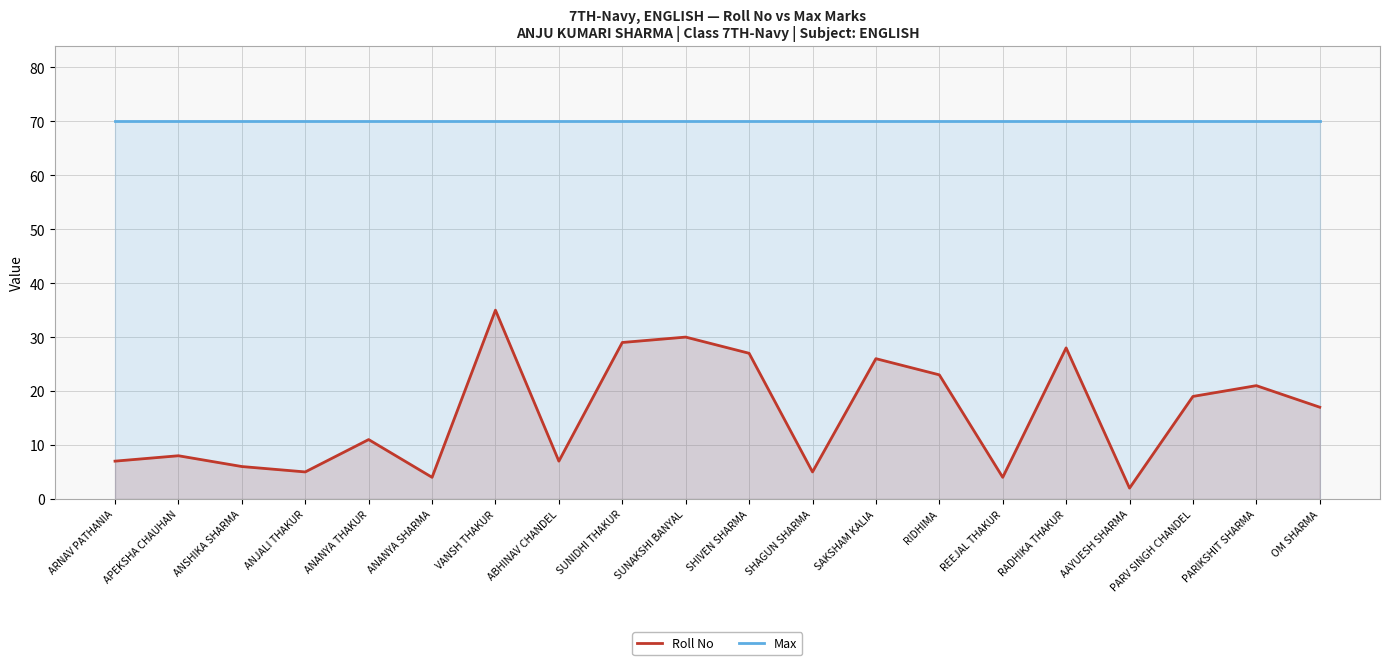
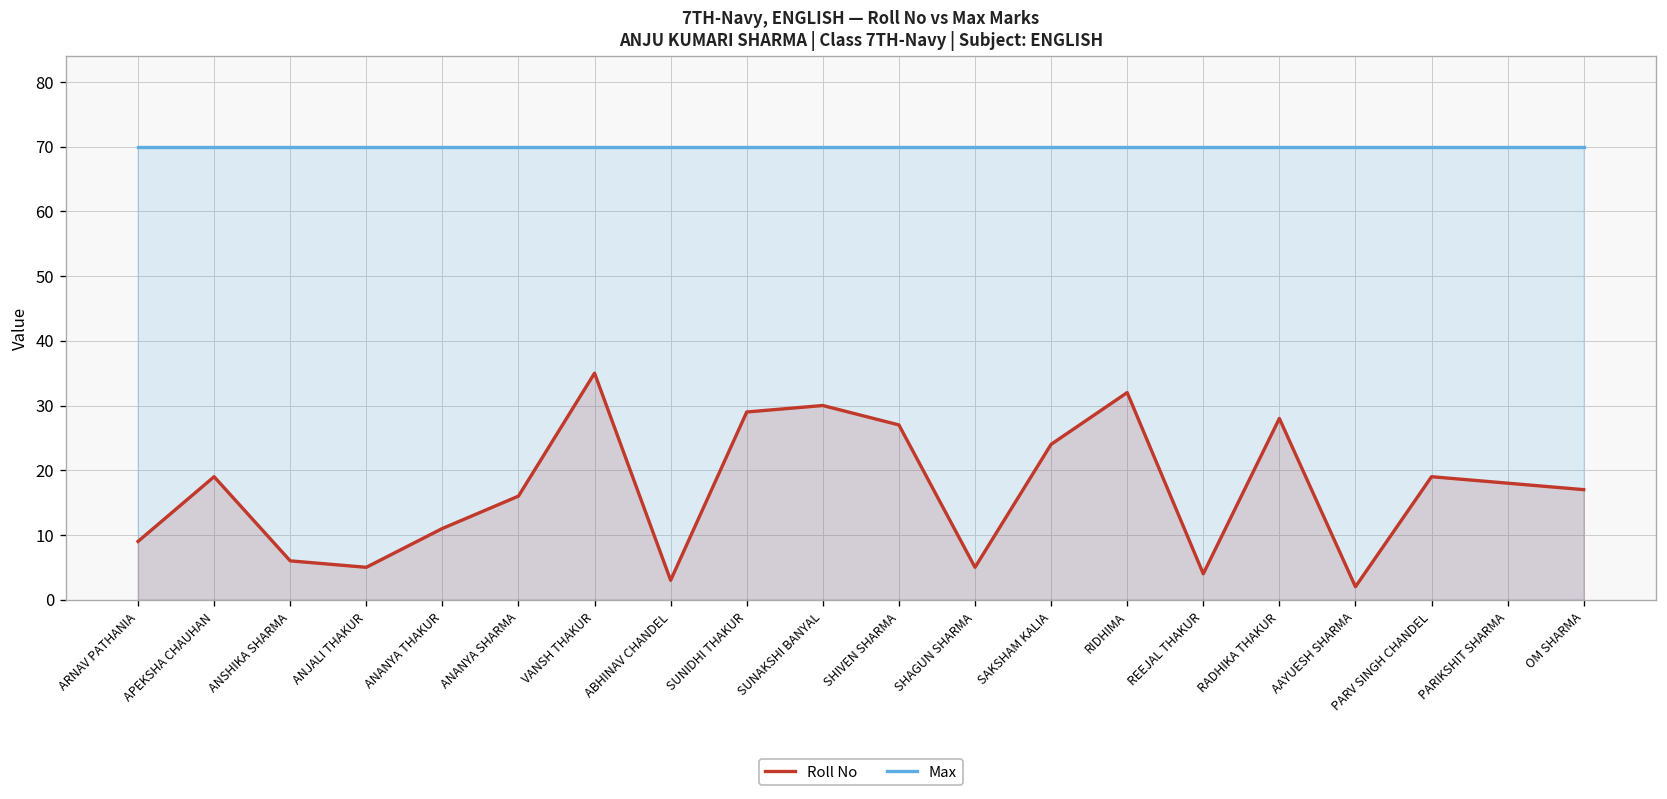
  {
    "Roll No": {
-     "ARNAV PATHANIA": 7,
-     "APEKSHA CHAUHAN": 8,
+     "ARNAV PATHANIA": 9,
+     "APEKSHA CHAUHAN": 19,
      "ANSHIKA SHARMA": 6,
      "ANJALI THAKUR": 5,
      "ANANYA THAKUR": 11,
-     "ANANYA SHARMA": 4,
+     "ANANYA SHARMA": 16,
      "VANSH THAKUR": 35,
-     "ABHINAV CHANDEL": 7,
+     "ABHINAV CHANDEL": 3,
      "SUNIDHI THAKUR": 29,
      "SUNAKSHI BANYAL": 30,
      "SHIVEN SHARMA": 27,
      "SHAGUN SHARMA": 5,
-     "SAKSHAM KALIA": 26,
-     "RIDHIMA": 23,
+     "SAKSHAM KALIA": 24,
+     "RIDHIMA": 32,
      "REEJAL THAKUR": 4,
      "RADHIKA THAKUR": 28,
      "AAYUESH SHARMA": 2,
      "PARV SINGH CHANDEL": 19,
-     "PARIKSHIT SHARMA": 21,
+     "PARIKSHIT SHARMA": 18,
      "OM SHARMA": 17
    },
    "Max": {
      "ARNAV PATHANIA": 70,
      "APEKSHA CHAUHAN": 70,
      "ANSHIKA SHARMA": 70,
      "ANJALI THAKUR": 70,
      "ANANYA THAKUR": 70,
      "ANANYA SHARMA": 70,
      "VANSH THAKUR": 70,
      "ABHINAV CHANDEL": 70,
      "SUNIDHI THAKUR": 70,
      "SUNAKSHI BANYAL": 70,
      "SHIVEN SHARMA": 70,
      "SHAGUN SHARMA": 70,
      "SAKSHAM KALIA": 70,
      "RIDHIMA": 70,
      "REEJAL THAKUR": 70,
      "RADHIKA THAKUR": 70,
      "AAYUESH SHARMA": 70,
      "PARV SINGH CHANDEL": 70,
      "PARIKSHIT SHARMA": 70,
      "OM SHARMA": 70
    }
  }
